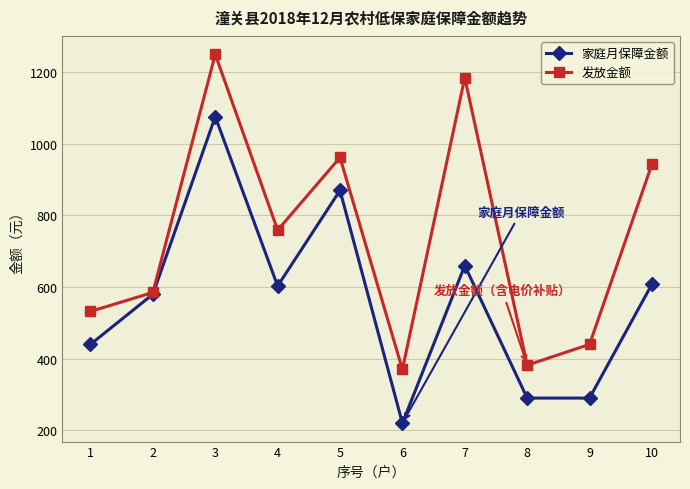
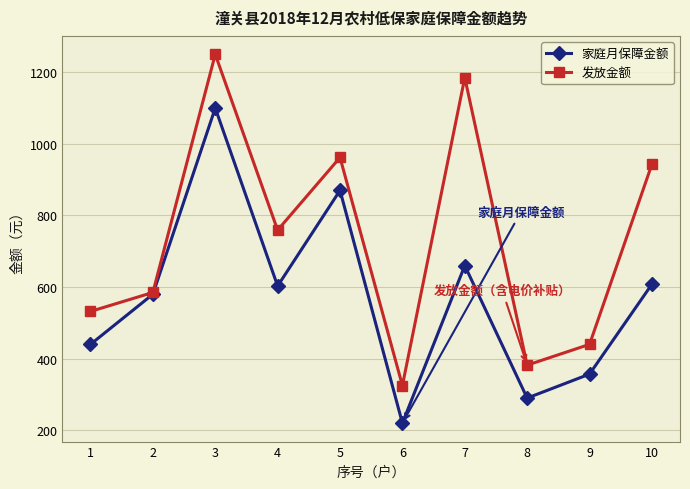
  {
    "家庭月保障金额": {
      "1": 440,
-     "3": 1080,
+     "3": 1100,
      "4": 600,
      "5": 870,
      "6": 220,
      "7": 660,
      "8": 290,
-     "9": 290,
+     "9": 360,
      "10": 610
    },
    "发放金额": {
      "1": 530,
      "3": 1250,
      "4": 760,
      "5": 960,
-     "6": 370,
+     "6": 330,
      "7": 1190,
      "8": 380,
      "9": 440,
      "10": 940
    }
  }
